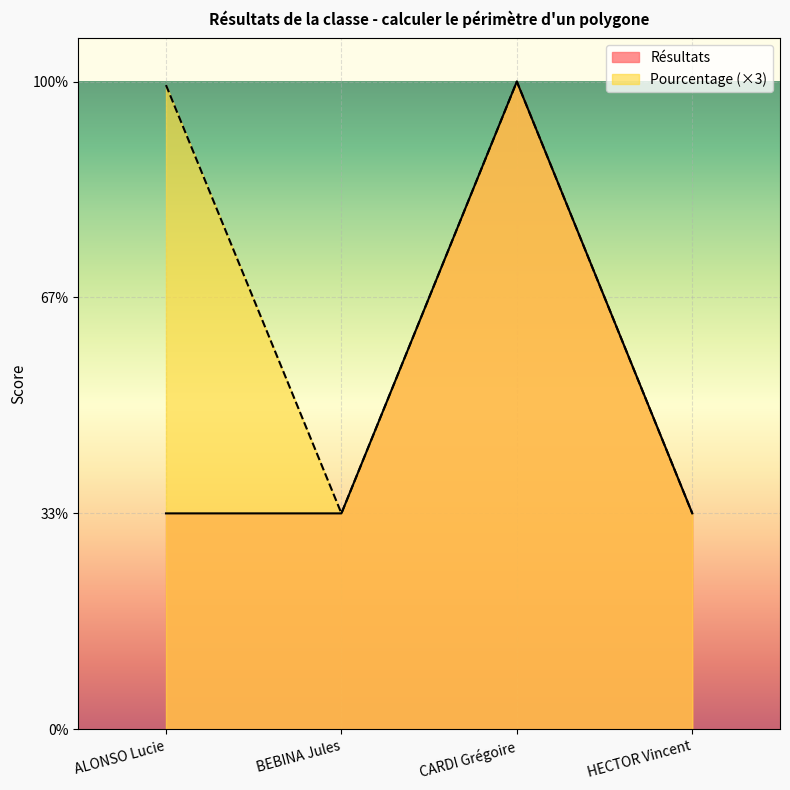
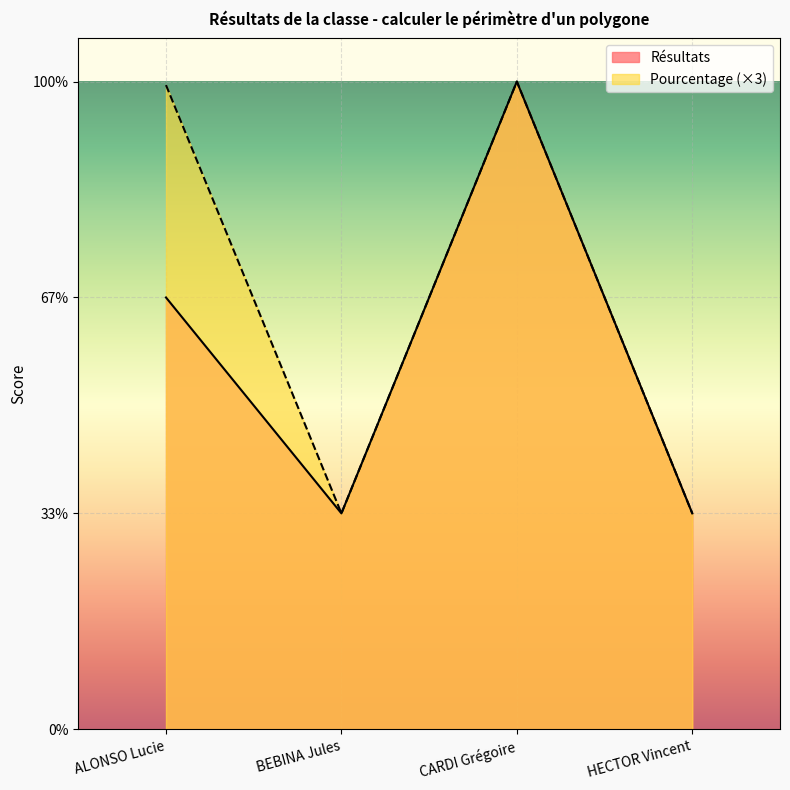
  {
    "Résultats": {
-     "ALONSO Lucie": "33%"
+     "ALONSO Lucie": "67%"
    },
    "Pourcentage (×3)": {
      "ALONSO Lucie": "99%"
    }
  }
